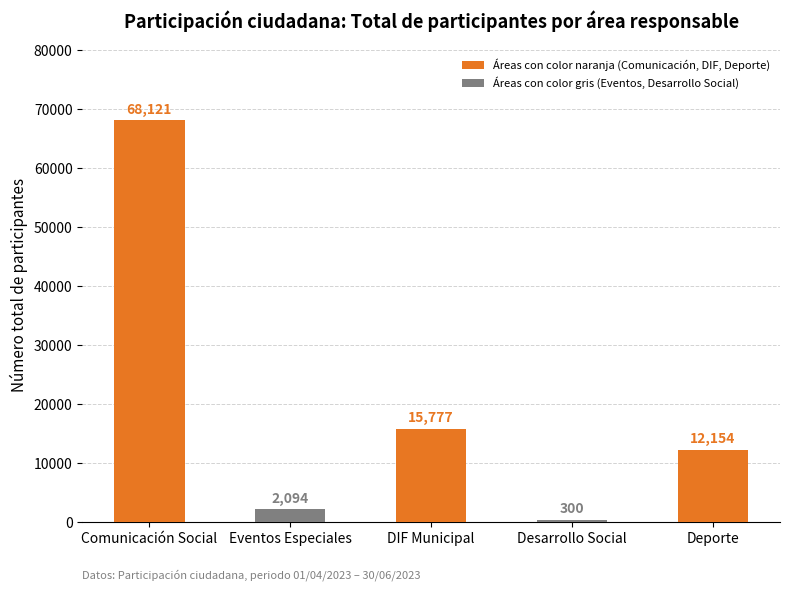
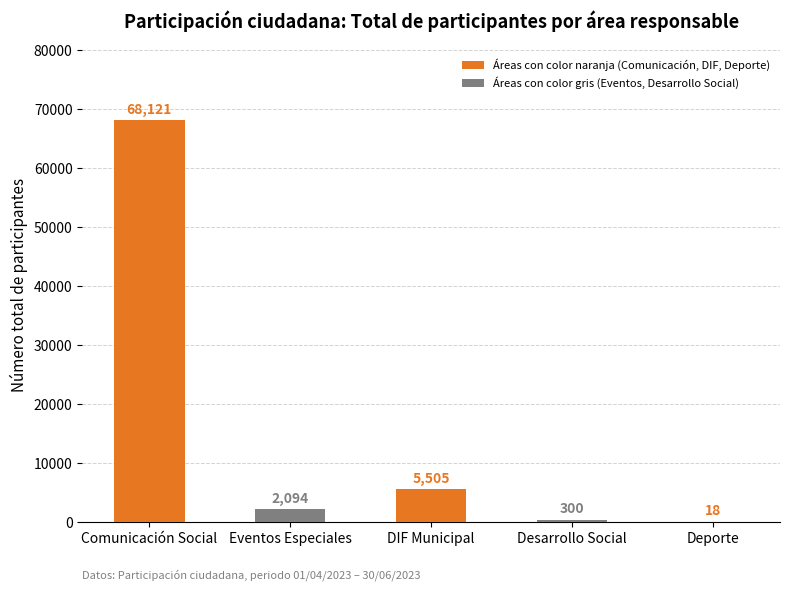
  {
    "Comunicación Social": "68,121",
    "Eventos Especiales": "2,094",
-   "DIF Municipal": "15,777",
+   "DIF Municipal": "5,505",
    "Desarrollo Social": "300",
-   "Deporte": "12,154"
+   "Deporte": "18"
  }
